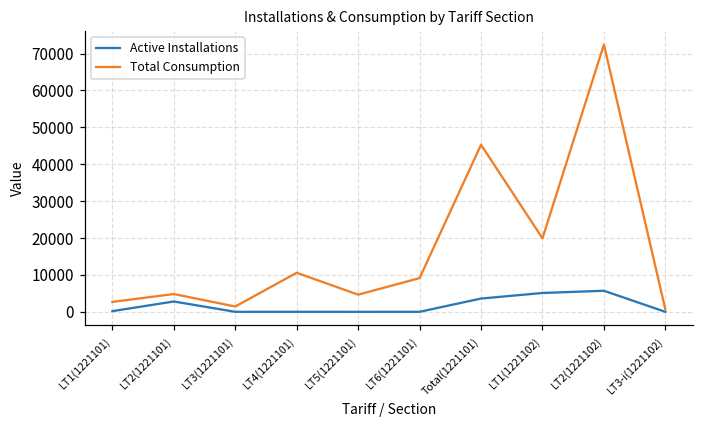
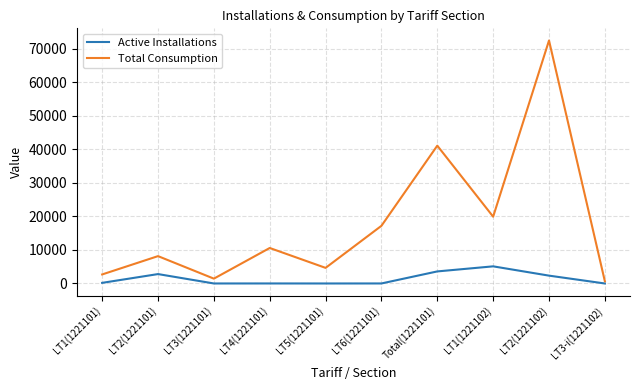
  {
    "Active Installations": {
      "LT1(1221101)": 0,
      "LT2(1221101)": 3000,
      "LT3(1221101)": 0,
      "LT4(1221101)": 0,
      "LT5(1221101)": 0,
      "LT6(1221101)": 0,
      "Total(1221101)": 4000,
      "LT1(1221102)": 5000,
-     "LT2(1221102)": 6000
+     "LT2(1221102)": 2000
    },
    "Total Consumption": {
      "LT1(1221101)": 3000,
-     "LT2(1221101)": 5000,
+     "LT2(1221101)": 8000,
      "LT3(1221101)": 1000,
      "LT4(1221101)": 11000,
      "LT5(1221101)": 5000,
-     "LT6(1221101)": 9000,
-     "Total(1221101)": 45000,
+     "LT6(1221101)": 17000,
+     "Total(1221101)": 41000,
      "LT1(1221102)": 20000,
      "LT2(1221102)": 72000
    }
  }
